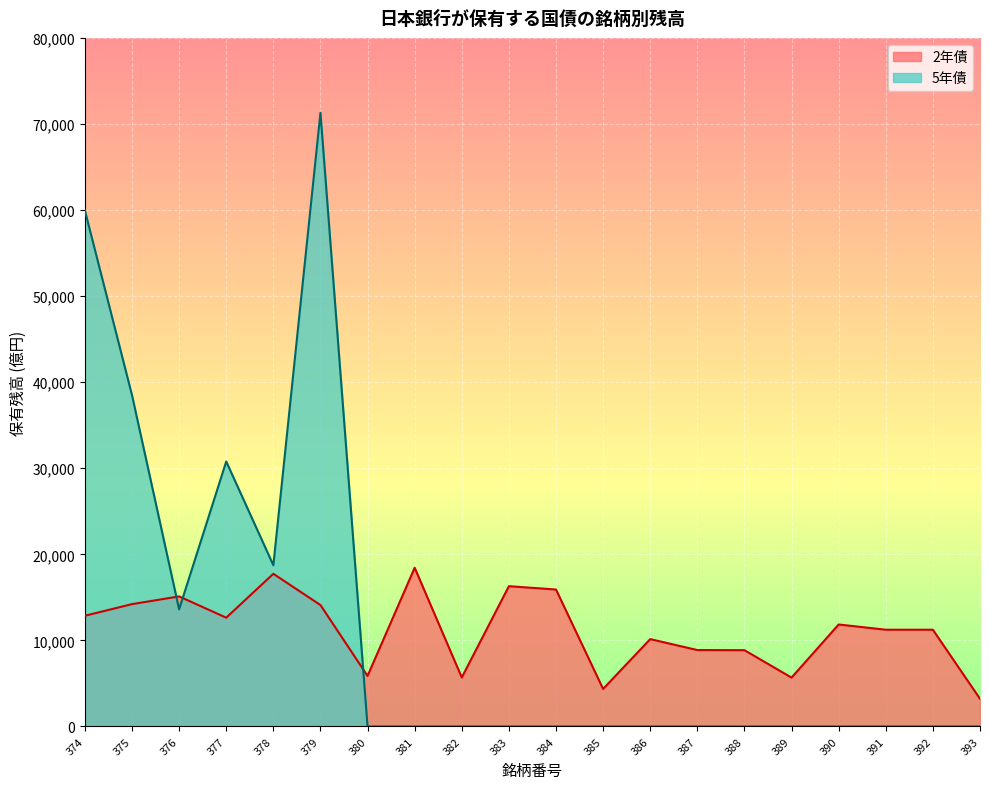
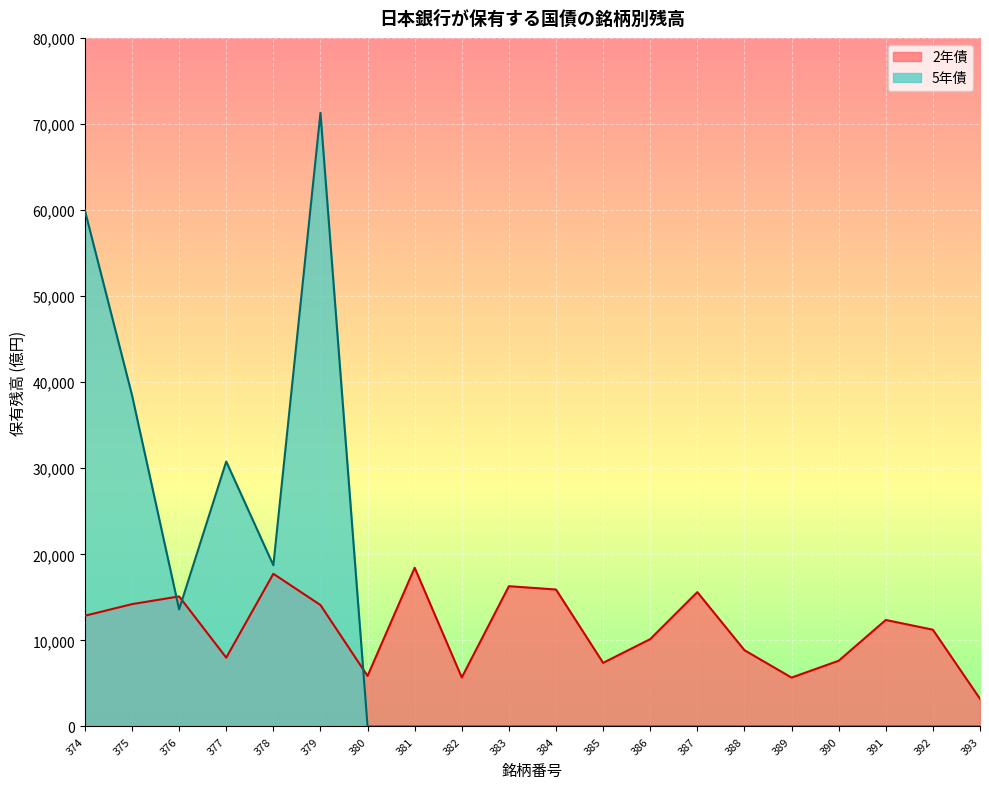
  {
    "2年債": {
      "374": "13,000",
      "375": "14,000",
      "376": "15,000",
-     "377": "13,000",
+     "377": "8,000",
      "378": "18,000",
      "379": "14,000",
      "380": "6,000",
      "381": "18,000",
      "382": "6,000",
      "383": "16,000",
      "384": "16,000",
-     "385": "4,000",
+     "385": "7,000",
      "386": "10,000",
-     "387": "9,000",
+     "387": "16,000",
      "388": "9,000",
      "389": "6,000",
-     "390": "12,000",
-     "391": "11,000",
+     "390": "8,000",
+     "391": "12,000",
      "392": "11,000",
      "393": "3,000"
    },
    "5年債": {
      "374": "60,000",
      "375": "38,000",
      "376": "14,000",
      "377": "31,000",
      "378": "19,000",
      "379": "71,000",
      "380": "0",
      "381": "0",
      "382": "0",
      "383": "0",
      "384": "0",
      "385": "0",
      "386": "0",
      "387": "0",
      "388": "0",
      "389": "0",
      "390": "0",
      "391": "0",
      "392": "0",
      "393": "0"
    }
  }
